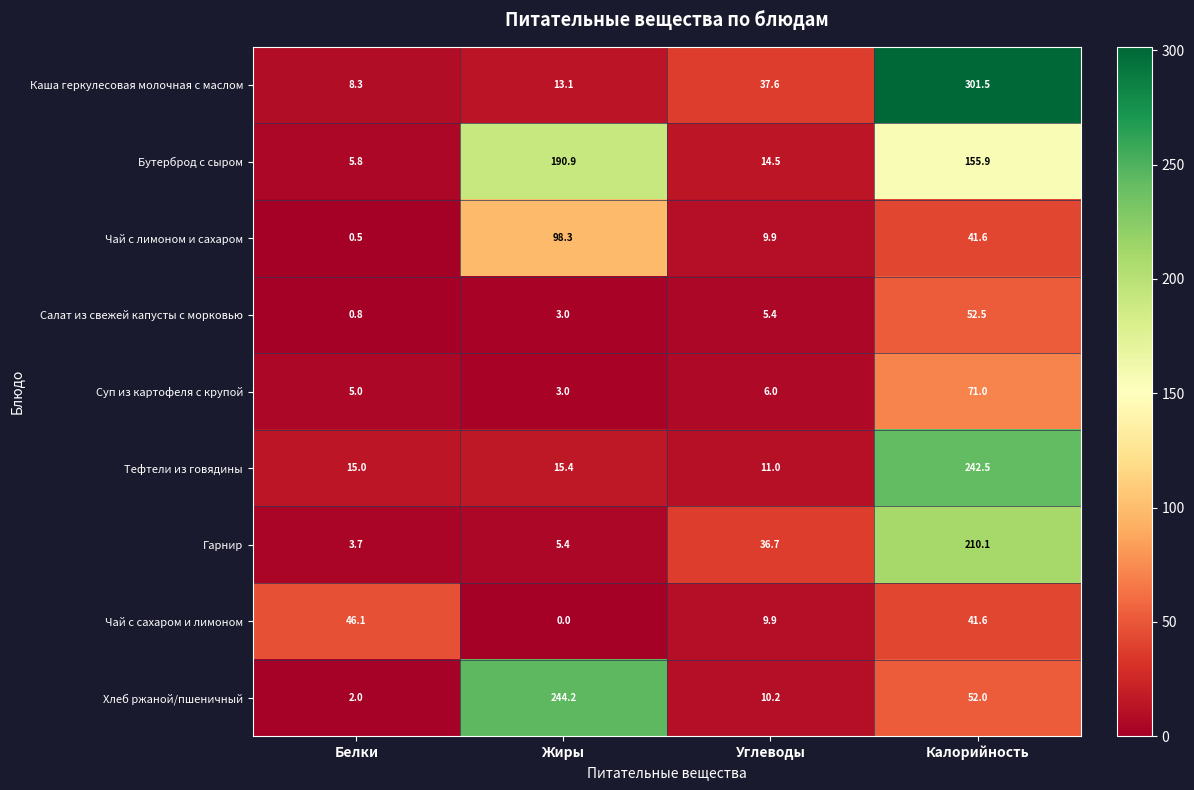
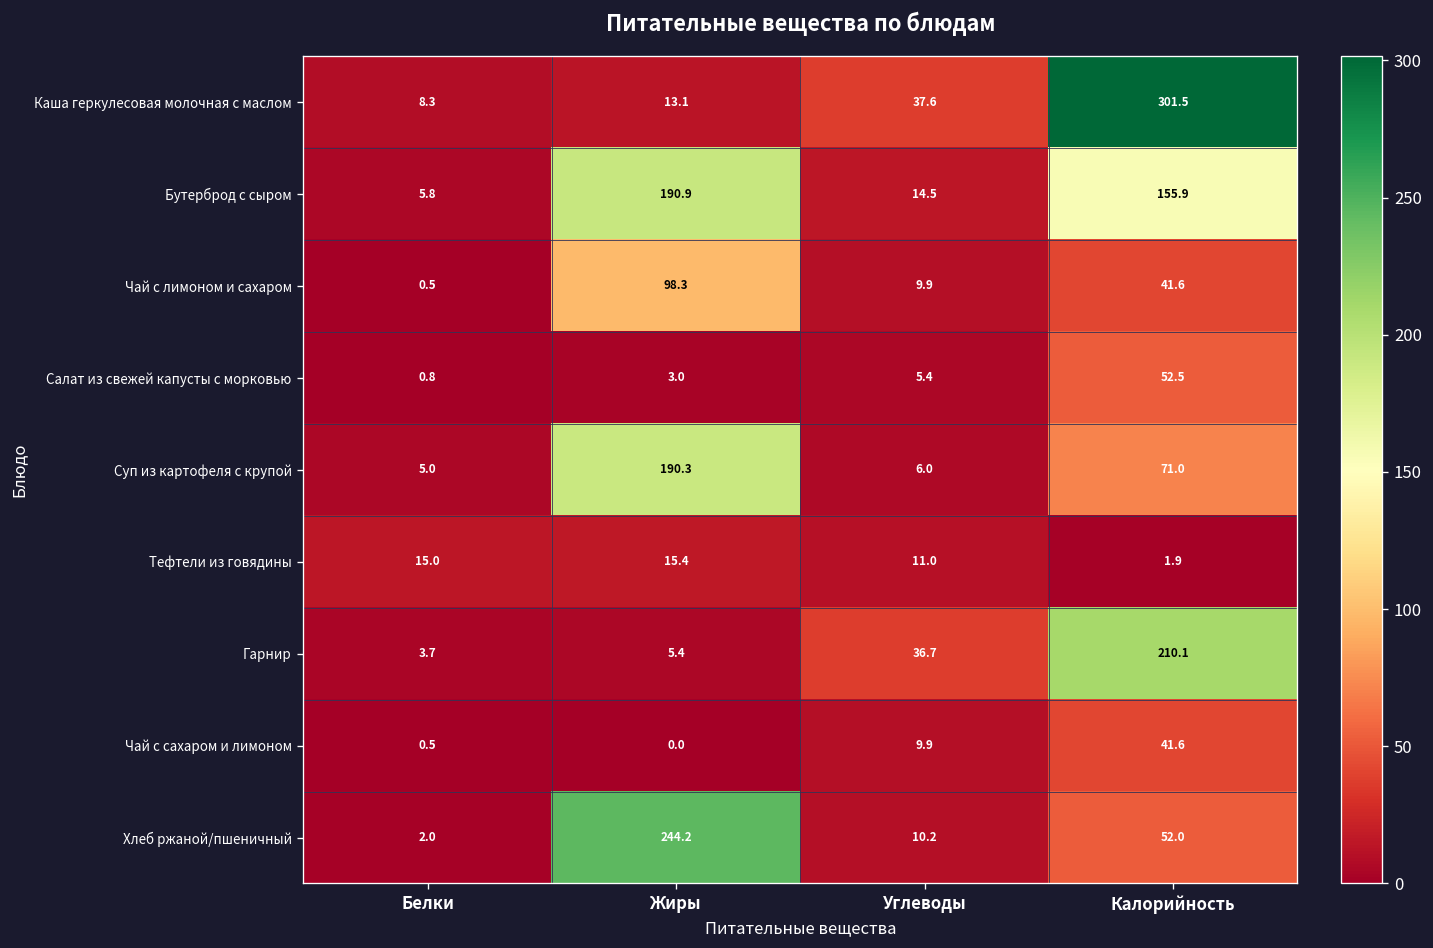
  {
    "Каша геркулесовая молочная с маслом": {
      "Белки": 8.3,
      "Жиры": 13.1,
      "Углеводы": 37.6,
      "Калорийность": 301.5
    },
    "Бутерброд с сыром": {
      "Белки": 5.8,
      "Жиры": 190.9,
      "Углеводы": 14.5,
      "Калорийность": 155.9
    },
    "Чай с лимоном и сахаром": {
      "Белки": 0.5,
      "Жиры": 98.3,
      "Углеводы": 9.9,
      "Калорийность": 41.6
    },
    "Салат из свежей капусты с морковью": {
      "Белки": 0.8,
      "Жиры": 3.0,
      "Углеводы": 5.4,
      "Калорийность": 52.5
    },
    "Суп из картофеля с крупой": {
      "Белки": 5.0,
-     "Жиры": 3.0,
+     "Жиры": 190.3,
      "Углеводы": 6.0,
      "Калорийность": 71.0
    },
    "Тефтели из говядины": {
      "Белки": 15.0,
      "Жиры": 15.4,
      "Углеводы": 11.0,
-     "Калорийность": 242.5
+     "Калорийность": 1.9
    },
    "Гарнир": {
      "Белки": 3.7,
      "Жиры": 5.4,
      "Углеводы": 36.7,
      "Калорийность": 210.1
    },
    "Чай с сахаром и лимоном": {
-     "Белки": 46.1,
+     "Белки": 0.5,
      "Жиры": 0.0,
      "Углеводы": 9.9,
      "Калорийность": 41.6
    },
    "Хлеб ржаной/пшеничный": {
      "Белки": 2.0,
      "Жиры": 244.2,
      "Углеводы": 10.2,
      "Калорийность": 52.0
    }
  }
